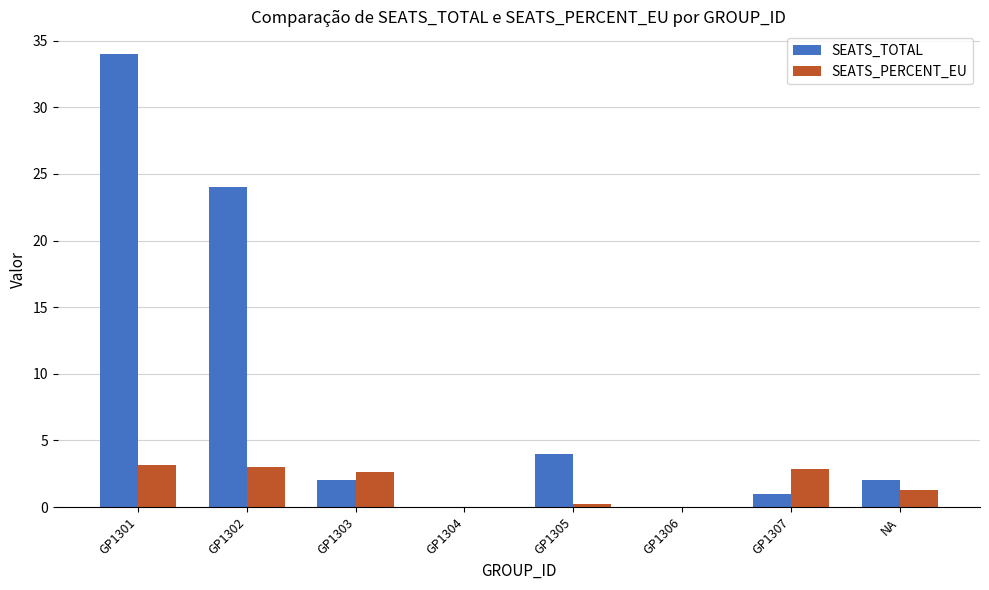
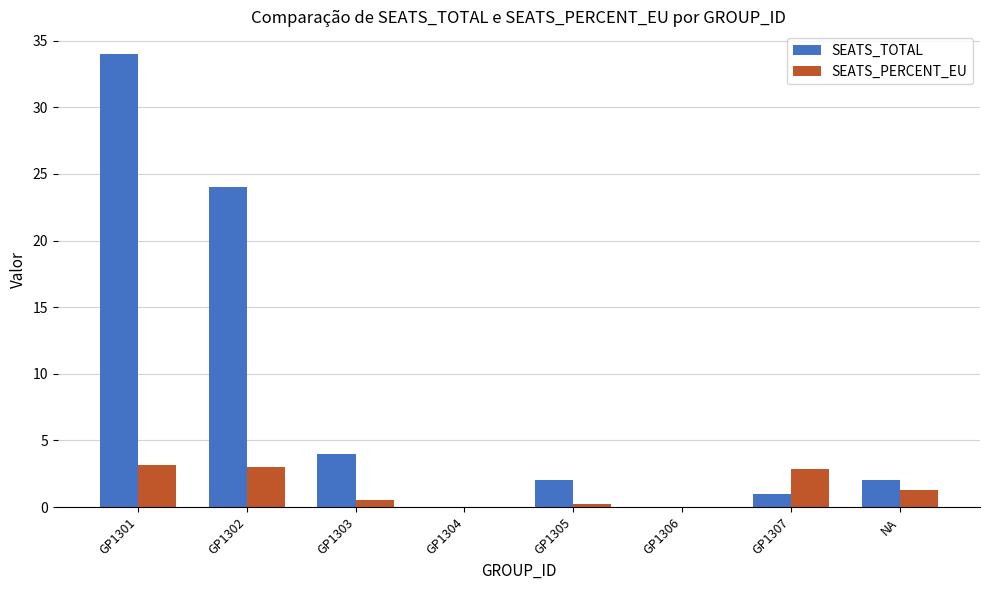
  {
    "SEATS_TOTAL": {
      "GP1301": 34,
      "GP1302": 24,
-     "GP1303": 2,
+     "GP1303": 4,
      "GP1304": 0,
-     "GP1305": 4,
+     "GP1305": 2,
      "GP1306": 0,
      "GP1307": 1,
      "NA": 2
    },
    "SEATS_PERCENT_EU": {
      "GP1301": 3.2,
      "GP1302": 3.0,
-     "GP1303": 2.7,
+     "GP1303": 0.5,
      "GP1304": 0.0,
      "GP1305": 0.3,
      "GP1306": 0.0,
      "GP1307": 2.8,
      "NA": 1.3
    }
  }
